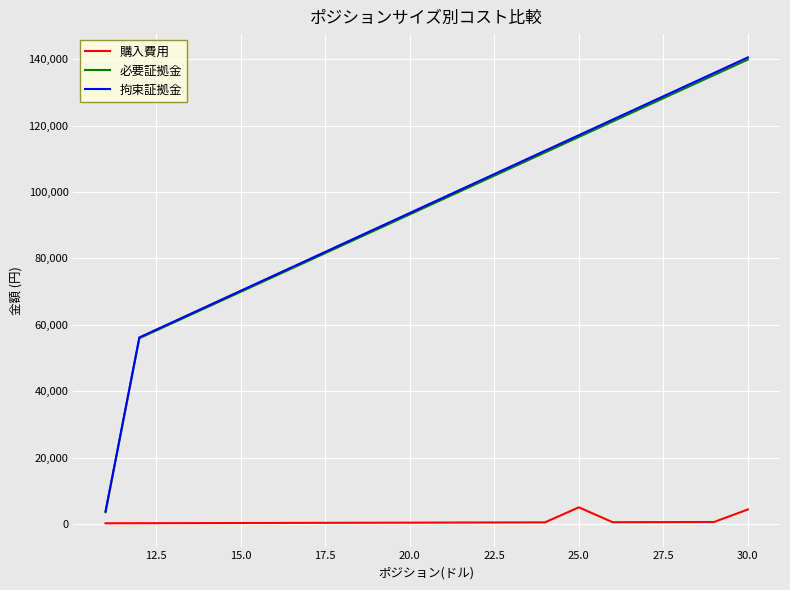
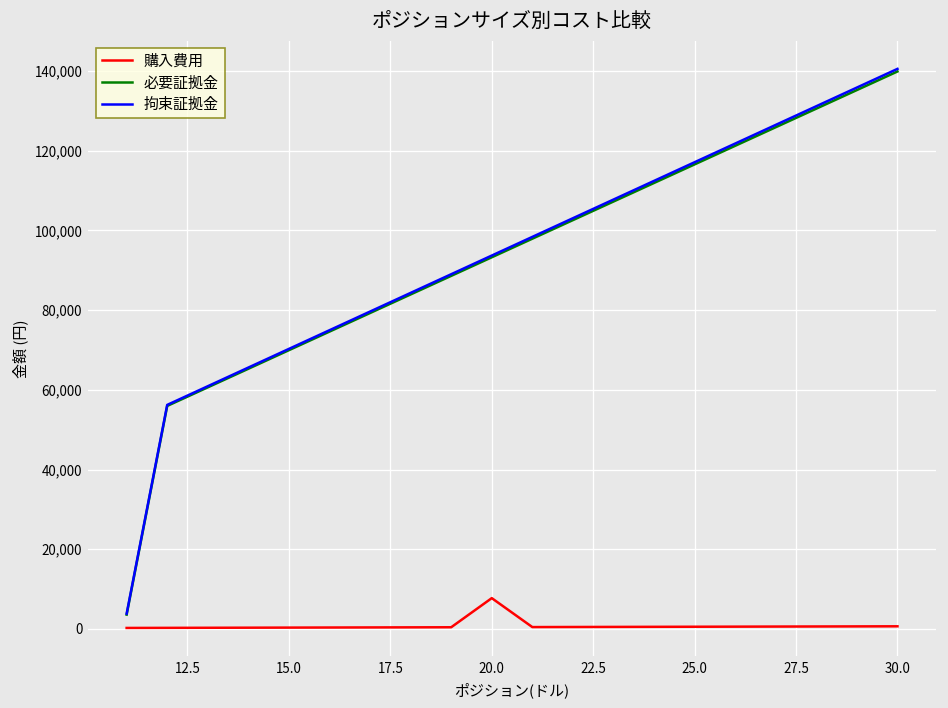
  {
    "購入費用": {
      "15.0": "0",
-     "20.0": "0",
-     "25.0": "5,000",
-     "30.0": "4,000"
+     "20.0": "8,000",
+     "25.0": "1,000",
+     "30.0": "1,000"
    }
  }
